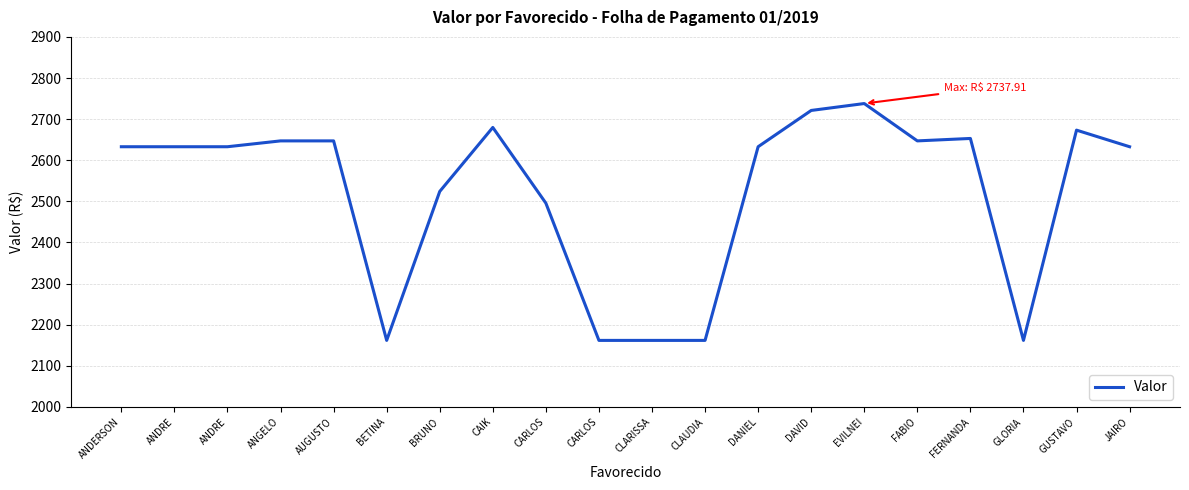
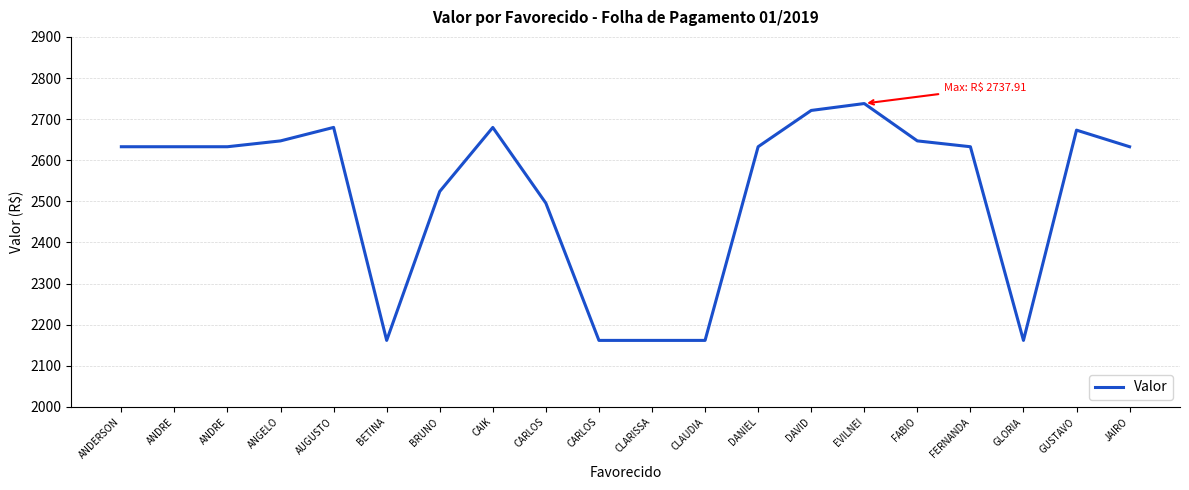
  {
    "ANDERSON": 2630,
    "ANGELO": 2650,
-   "AUGUSTO": 2650,
+   "AUGUSTO": 2680,
    "BETINA": 2160,
    "BRUNO": 2520,
    "CAIK": 2680,
    "CLARISSA": 2160,
    "CLAUDIA": 2160,
    "DANIEL": 2630,
    "DAVID": 2720,
    "FABIO": 2650,
-   "FERNANDA": 2650,
+   "FERNANDA": 2630,
    "GLORIA": 2160,
    "GUSTAVO": 2670,
    "JAIRO": 2630
  }
